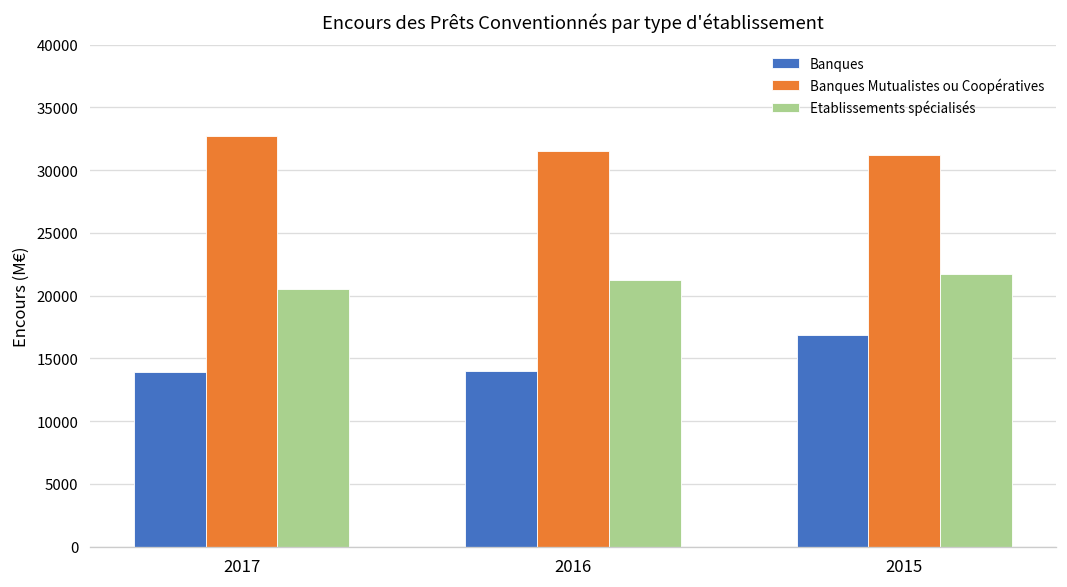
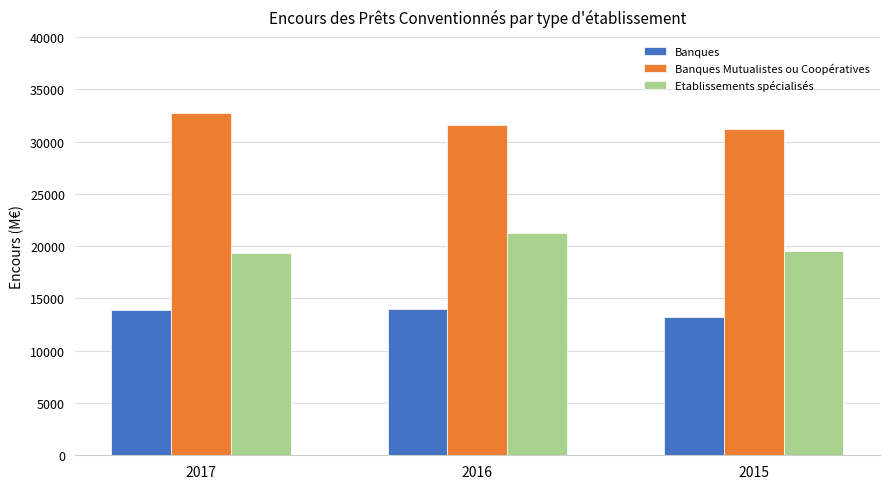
  {
    "Banques": {
      "2017": 13900,
      "2016": 14000,
-     "2015": 16800
+     "2015": 13200
    },
    "Banques Mutualistes ou Coopératives": {
      "2017": 32700,
      "2016": 31500,
      "2015": 31200
    },
    "Etablissements spécialisés": {
-     "2017": 20500,
+     "2017": 19400,
      "2016": 21300,
-     "2015": 21700
+     "2015": 19500
    }
  }
